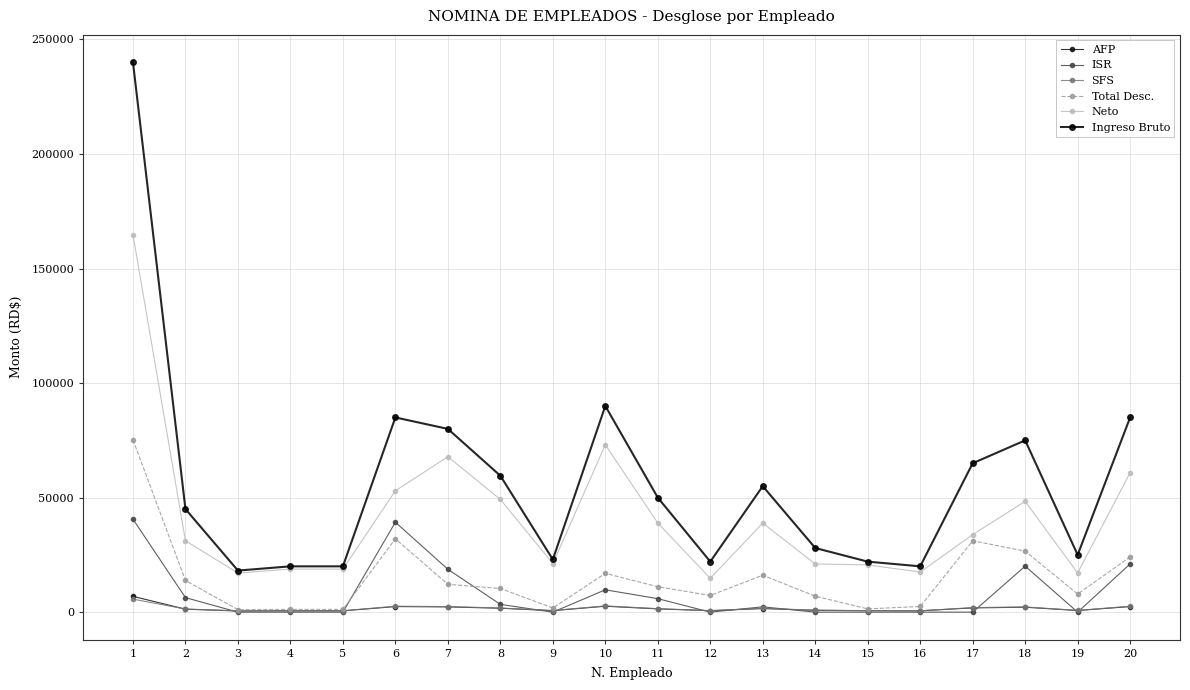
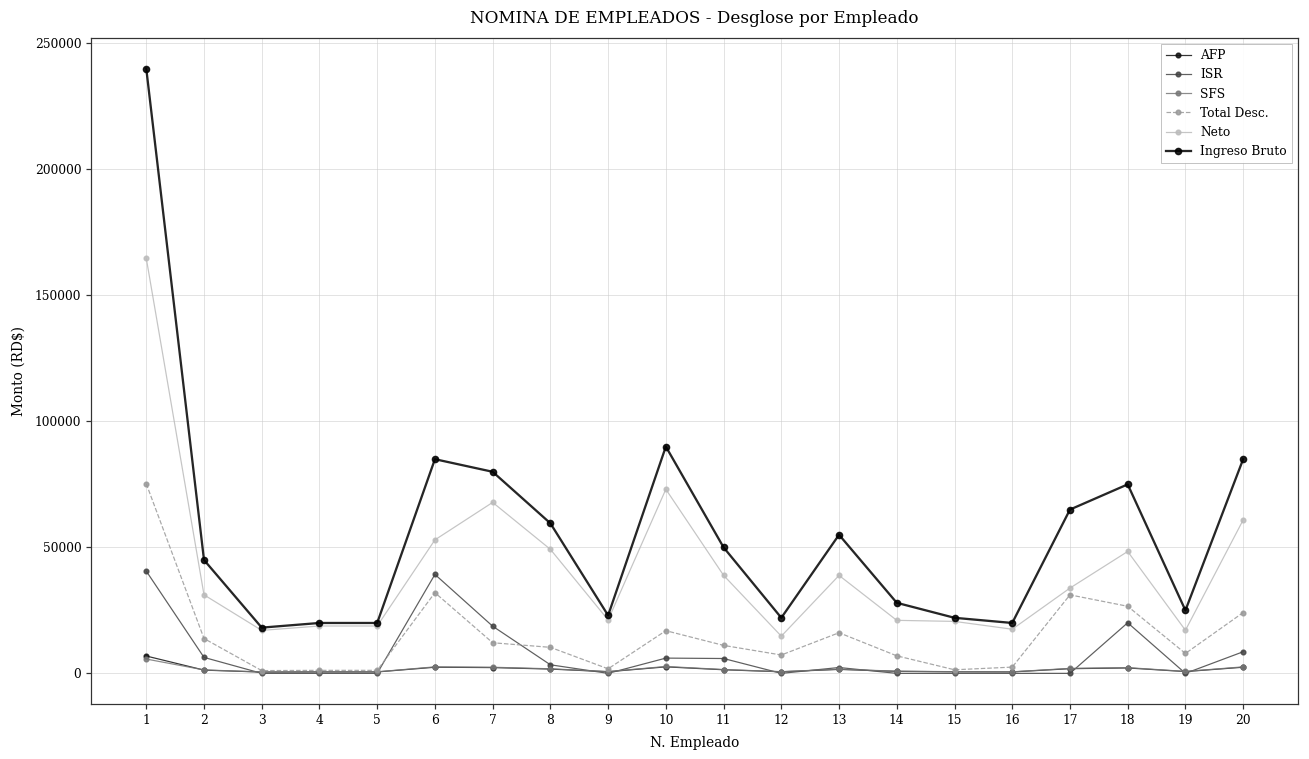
  {
    "ISR": {
      "1": 41000,
      "2": 6000,
      "6": 39000,
      "7": 19000,
      "8": 3000,
-     "10": 10000,
+     "10": 6000,
      "11": 6000,
      "17": 0,
      "18": 20000,
-     "20": 21000
+     "20": 9000
    }
  }
